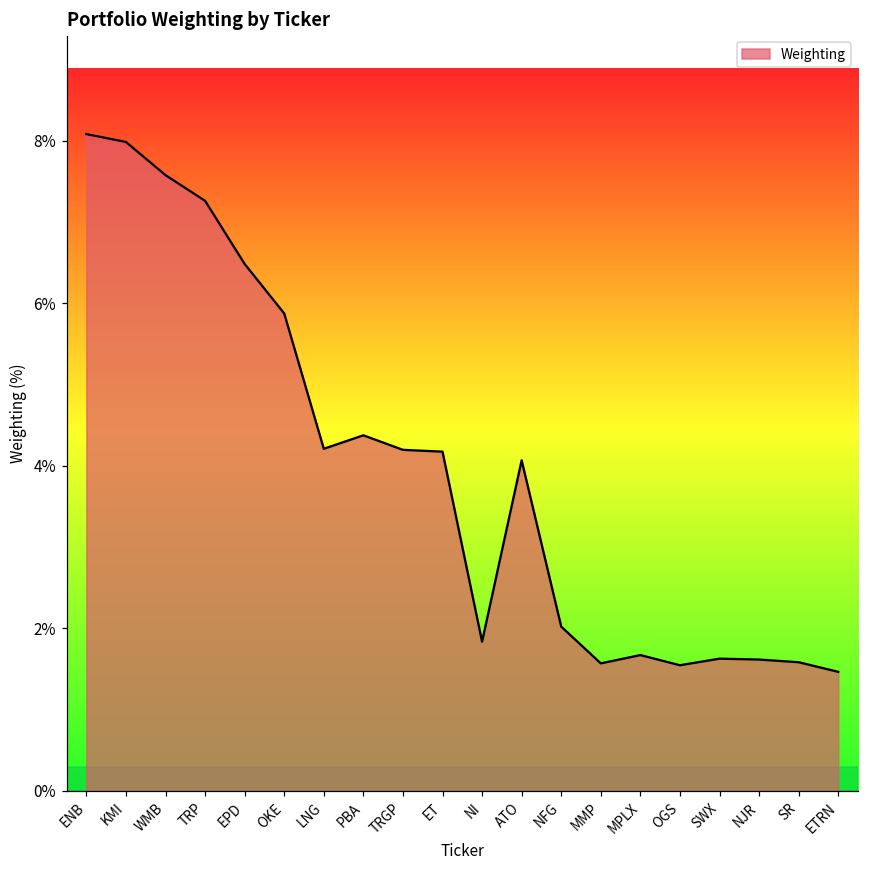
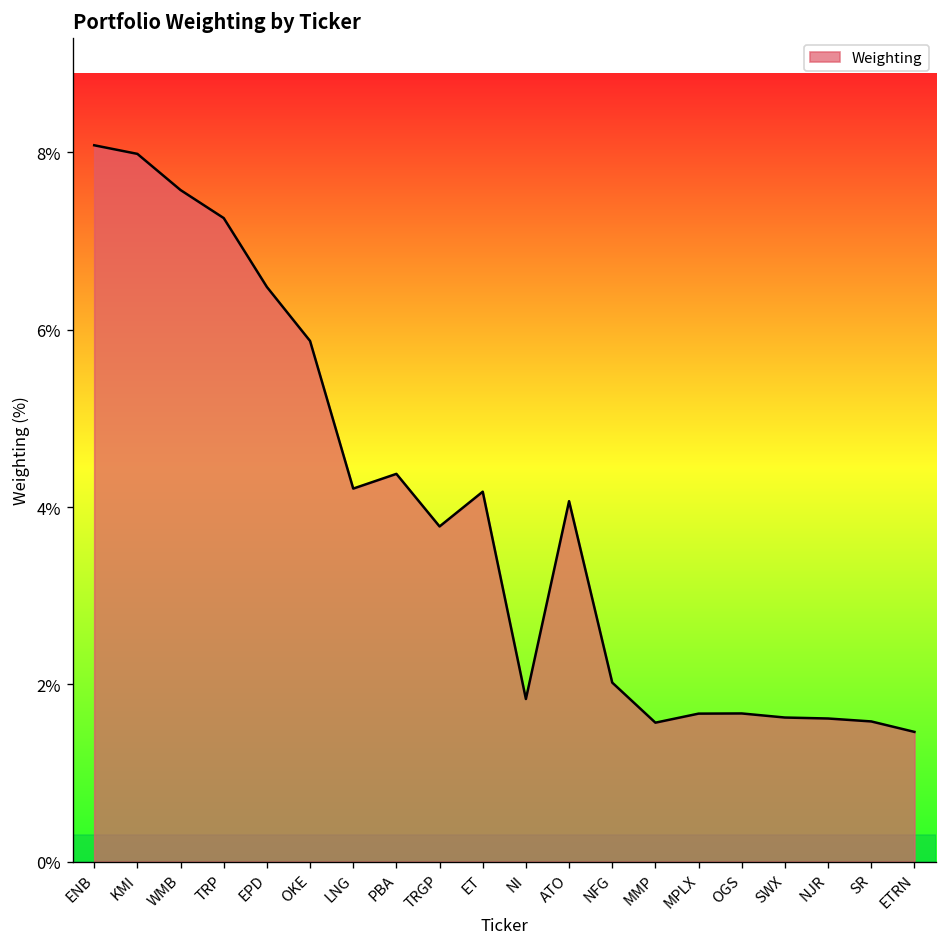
  {
    "ENB": "8.1%",
    "KMI": "8.0%",
    "WMB": "7.6%",
    "TRP": "7.3%",
    "EPD": "6.5%",
    "OKE": "5.9%",
    "LNG": "4.2%",
    "PBA": "4.4%",
-   "TRGP": "4.2%",
+   "TRGP": "3.8%",
    "ET": "4.2%",
    "NI": "1.8%",
    "ATO": "4.1%",
    "NFG": "2.0%",
    "MMP": "1.6%",
    "MPLX": "1.7%",
-   "OGS": "1.5%",
+   "OGS": "1.7%",
    "SWX": "1.6%",
    "NJR": "1.6%",
    "SR": "1.6%",
    "ETRN": "1.5%"
  }
